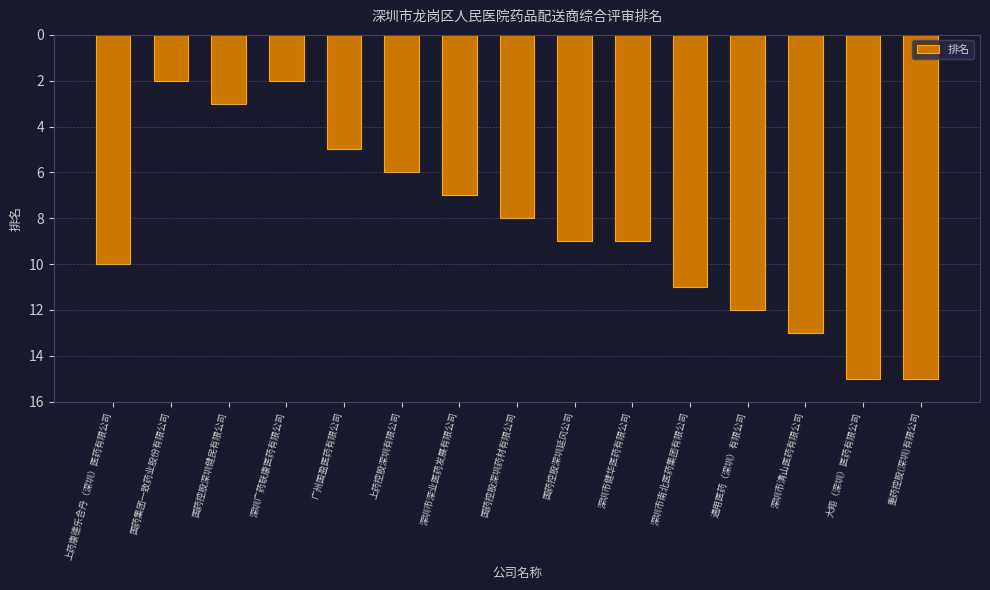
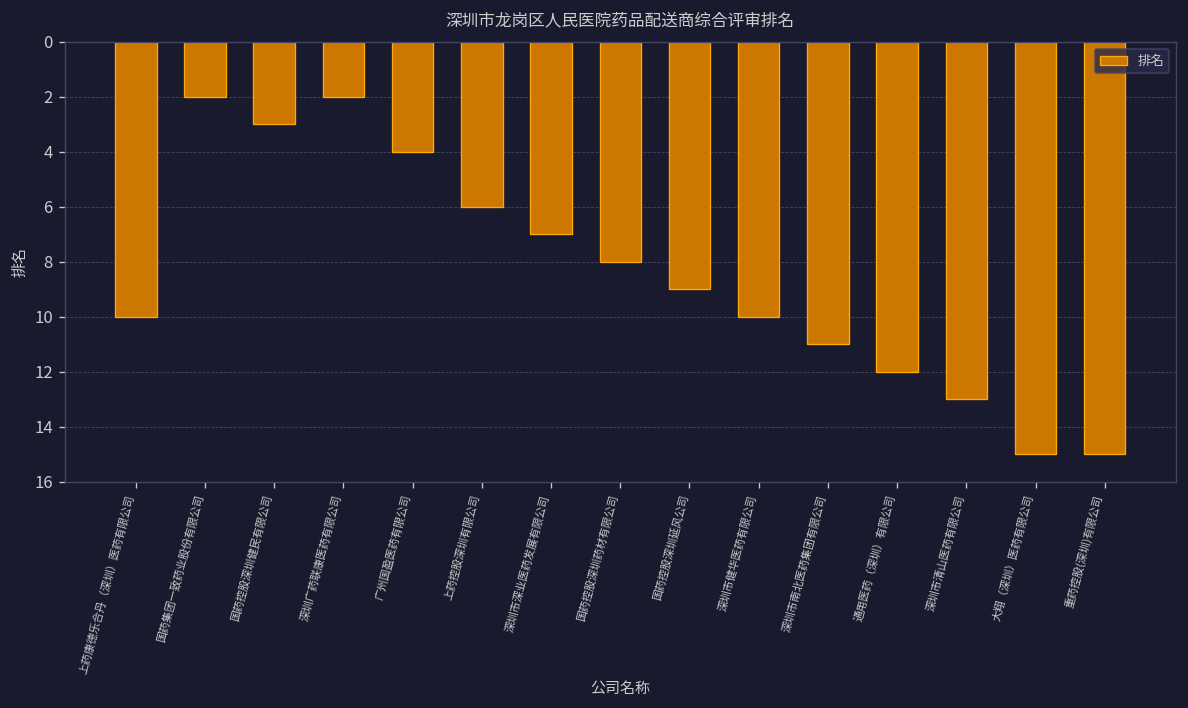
  {
    "上药康德乐合丹（深圳）医药有限公司": 10,
    "国药集团一致药业股份有限公司": 2,
    "国药控股深圳健民有限公司": 3,
    "深圳广药联康医药有限公司": 2,
-   "广州国盈医药有限公司": 5,
+   "广州国盈医药有限公司": 4,
    "上药控股深圳有限公司": 6,
    "深圳市深业医药发展有限公司": 7,
    "国药控股深圳药材有限公司": 8,
    "国药控股深圳延风公司": 9,
-   "深圳市健华医药有限公司": 9,
+   "深圳市健华医药有限公司": 10,
    "深圳市南北医药集团有限公司": 11,
    "通用医药（深圳）有限公司": 12,
    "深圳市清山医药有限公司": 13,
    "大翔（深圳）医药有限公司": 15,
    "重药控股(深圳)有限公司": 15
  }
